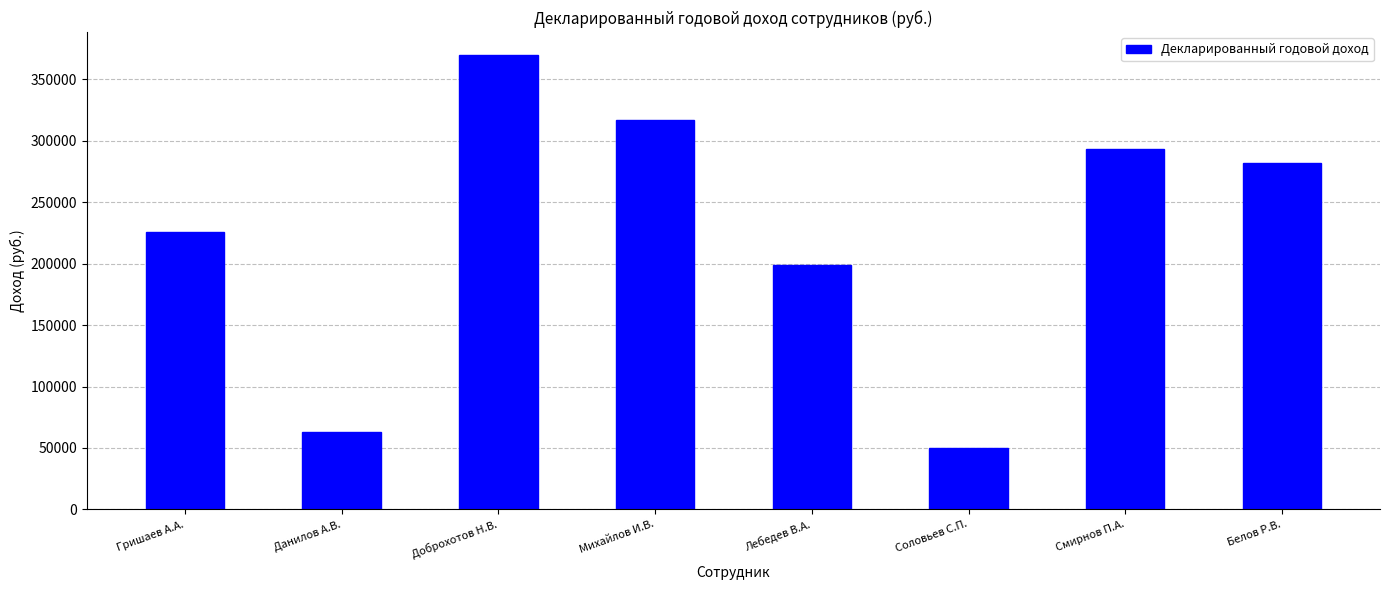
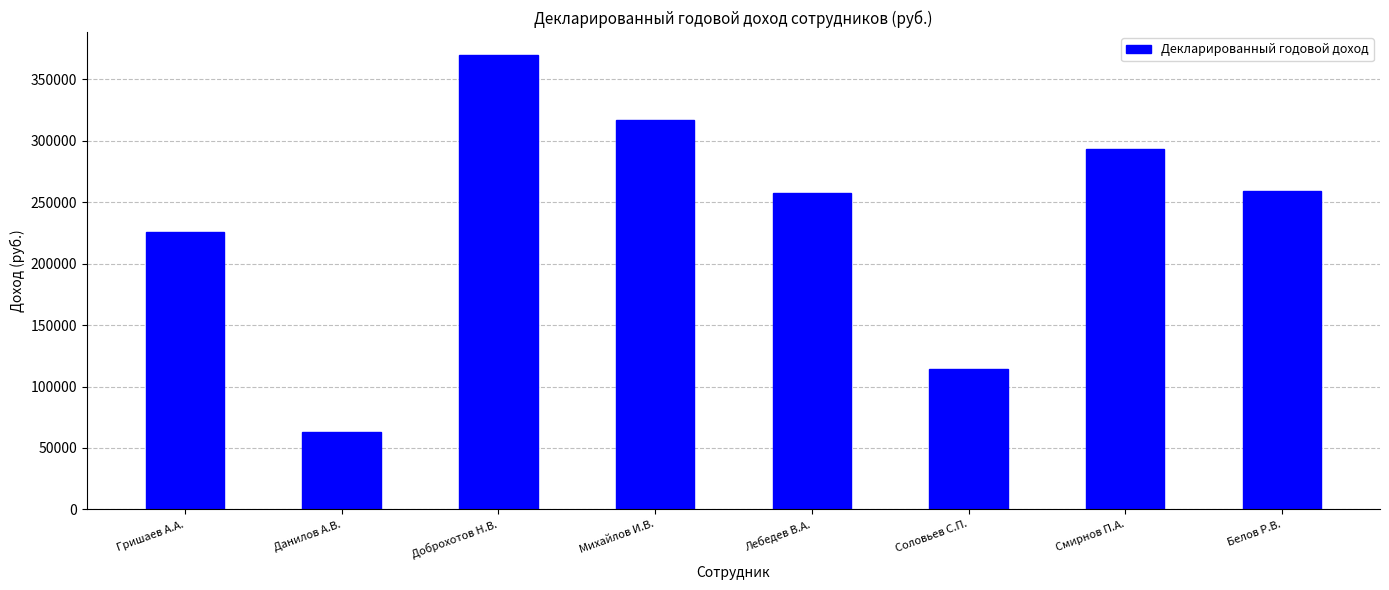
  {
    "Гришаев А.А.": 226000,
    "Данилов А.В.": 63000,
    "Доброхотов Н.В.": 370000,
    "Михайлов И.В.": 317000,
-   "Лебедев В.А.": 199000,
-   "Соловьев С.П.": 50000,
+   "Лебедев В.А.": 258000,
+   "Соловьев С.П.": 114000,
    "Смирнов П.А.": 293000,
-   "Белов Р.В.": 282000
+   "Белов Р.В.": 259000
  }
